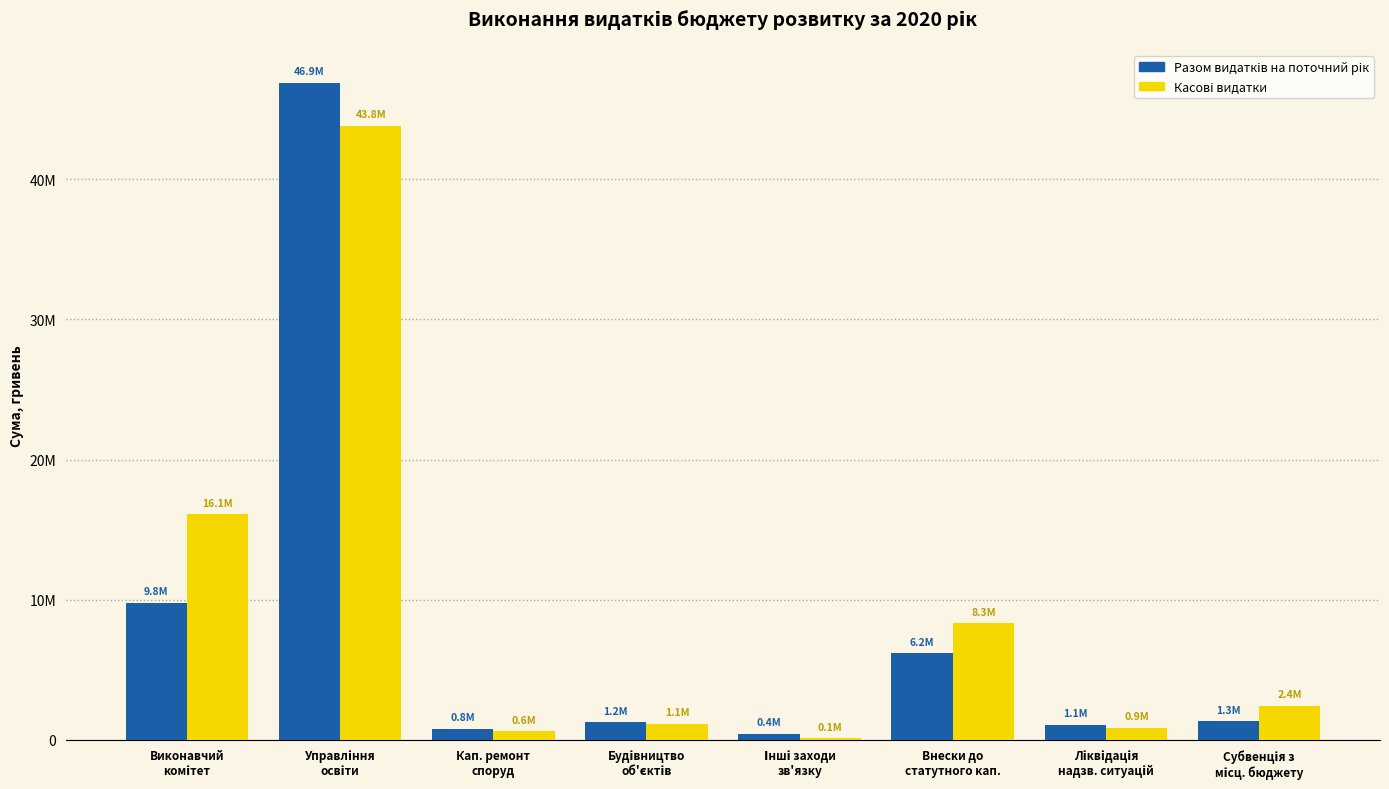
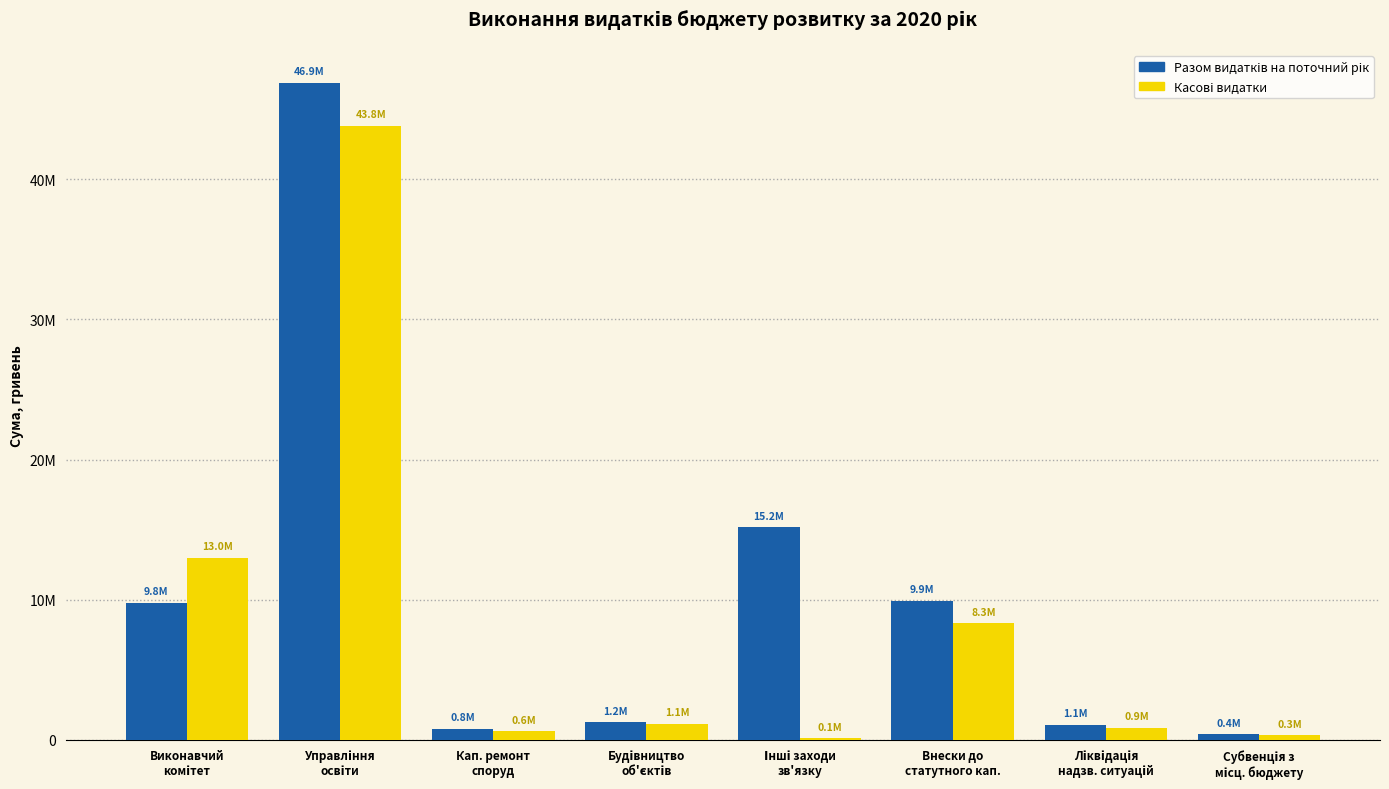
  {
    "Разом видатків на поточний рік": {
      "Виконавчий комітет": "9.8M",
      "Управління освіти": "46.9M",
      "Кап. ремонт споруд": "0.8M",
      "Будівництво об'єктів": "1.2M",
-     "Інші заходи зв'язку": "0.4M",
-     "Внески до статутного кап.": "6.2M",
+     "Інші заходи зв'язку": "15.2M",
+     "Внески до статутного кап.": "9.9M",
      "Ліквідація надзв. ситуацій": "1.1M",
-     "Субвенція з місц. бюджету": "1.3M"
+     "Субвенція з місц. бюджету": "0.4M"
    },
    "Касові видатки": {
-     "Виконавчий комітет": "16.1M",
+     "Виконавчий комітет": "13.0M",
      "Управління освіти": "43.8M",
      "Кап. ремонт споруд": "0.6M",
      "Будівництво об'єктів": "1.1M",
      "Інші заходи зв'язку": "0.1M",
      "Внески до статутного кап.": "8.3M",
      "Ліквідація надзв. ситуацій": "0.9M",
-     "Субвенція з місц. бюджету": "2.4M"
+     "Субвенція з місц. бюджету": "0.3M"
    }
  }
